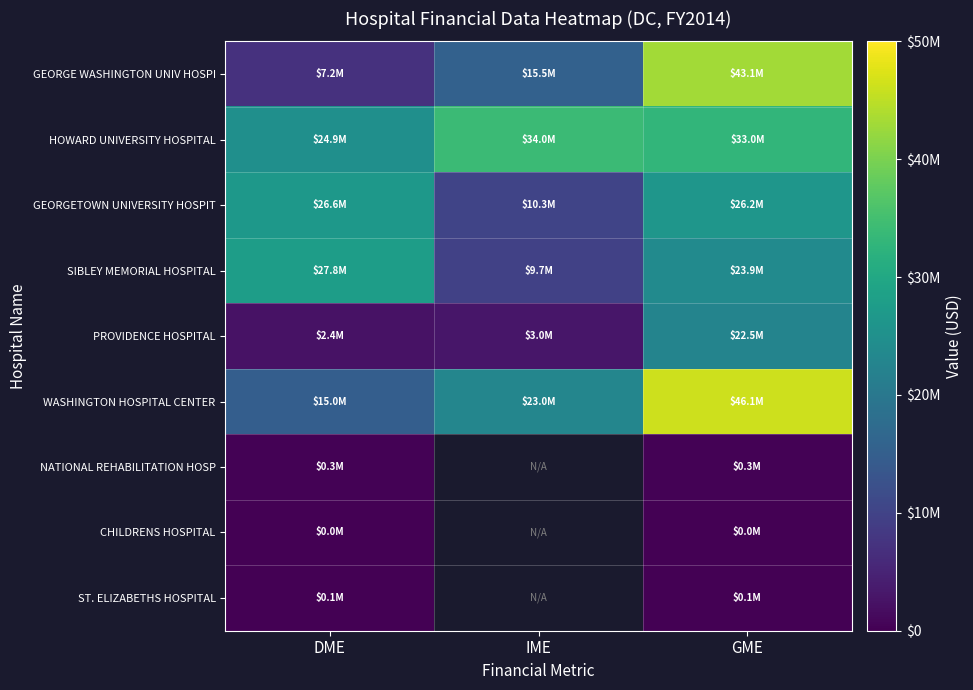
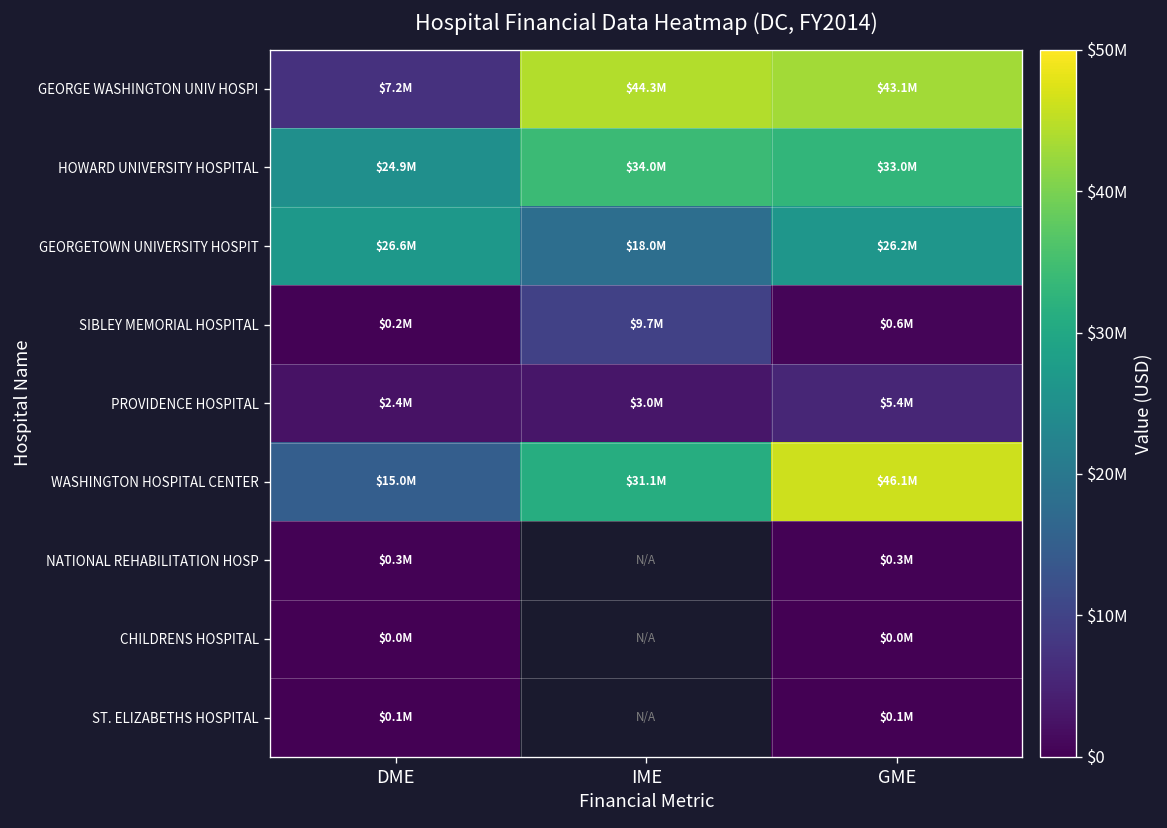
  {
    "GEORGE WASHINGTON UNIV HOSPI": {
      "DME": "$7.2M",
-     "IME": "$15.5M",
+     "IME": "$44.3M",
      "GME": "$43.1M"
    },
    "HOWARD UNIVERSITY HOSPITAL": {
      "DME": "$24.9M",
      "IME": "$34.0M",
      "GME": "$33.0M"
    },
    "GEORGETOWN UNIVERSITY HOSPIT": {
      "DME": "$26.6M",
-     "IME": "$10.3M",
+     "IME": "$18.0M",
      "GME": "$26.2M"
    },
    "SIBLEY MEMORIAL HOSPITAL": {
-     "DME": "$27.8M",
+     "DME": "$0.2M",
      "IME": "$9.7M",
-     "GME": "$23.9M"
+     "GME": "$0.6M"
    },
    "PROVIDENCE HOSPITAL": {
      "DME": "$2.4M",
      "IME": "$3.0M",
-     "GME": "$22.5M"
+     "GME": "$5.4M"
    },
    "WASHINGTON HOSPITAL CENTER": {
      "DME": "$15.0M",
-     "IME": "$23.0M",
+     "IME": "$31.1M",
      "GME": "$46.1M"
    },
    "NATIONAL REHABILITATION HOSP": {
      "DME": "$0.3M",
      "GME": "$0.3M"
    },
    "CHILDRENS HOSPITAL": {
      "DME": "$0.0M",
      "GME": "$0.0M"
    },
    "ST. ELIZABETHS HOSPITAL": {
      "DME": "$0.1M",
      "GME": "$0.1M"
    }
  }
